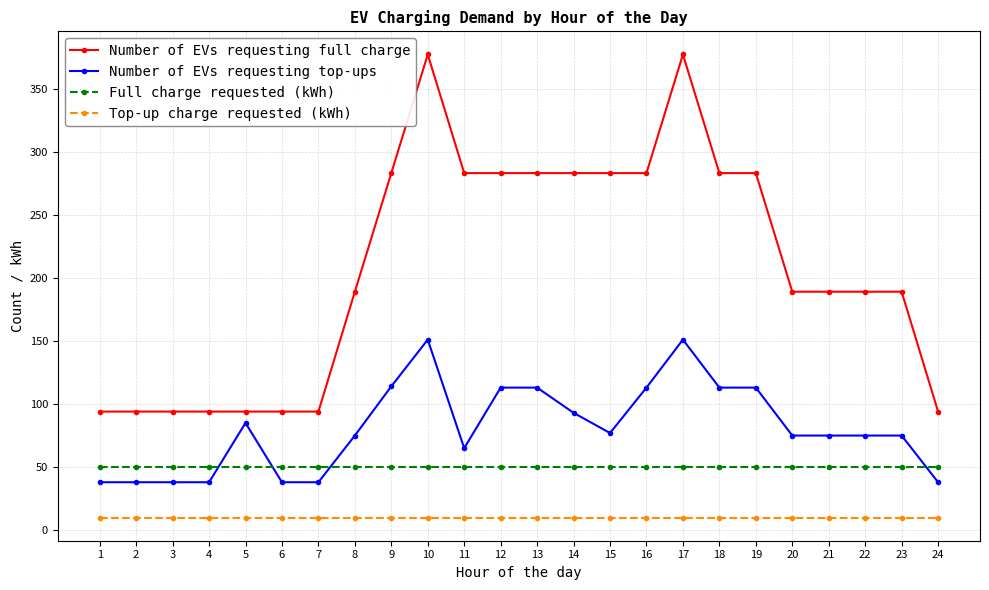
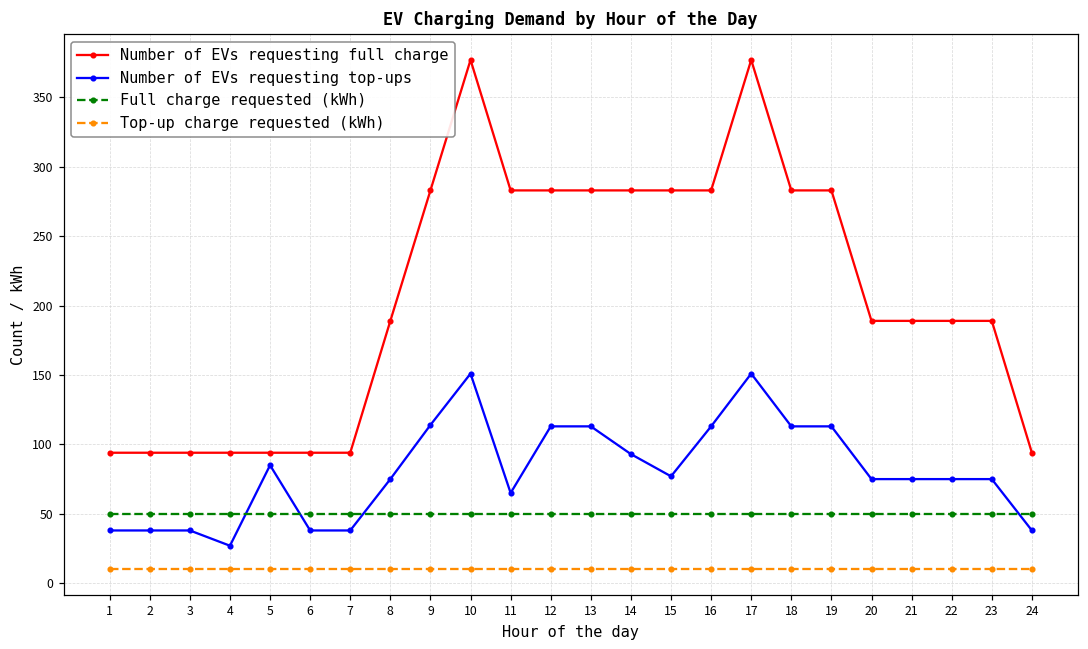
  {
    "Number of EVs requesting full charge": {
      "1": 94,
      "2": 94,
      "3": 94,
      "4": 94,
      "5": 94,
      "6": 94,
      "7": 94,
      "8": 189,
      "9": 283,
      "10": 377,
      "11": 283,
      "12": 283,
      "13": 283,
      "14": 283,
      "15": 283,
      "16": 283,
      "17": 377,
      "18": 283,
      "19": 283,
      "20": 189,
      "21": 189,
      "22": 189,
      "23": 189,
      "24": 94
    },
    "Number of EVs requesting top-ups": {
      "1": 38,
      "2": 38,
      "3": 38,
-     "4": 38,
+     "4": 27,
      "5": 85,
      "6": 38,
      "7": 38,
      "8": 75,
      "9": 114,
      "10": 151,
      "11": 65,
      "12": 113,
      "13": 113,
      "14": 93,
      "15": 77,
      "16": 113,
      "17": 151,
      "18": 113,
      "19": 113,
      "20": 75,
      "21": 75,
      "22": 75,
      "23": 75,
      "24": 38
    },
    "Full charge requested (kWh)": {
      "1": 50,
      "2": 50,
      "3": 50,
      "4": 50,
      "5": 50,
      "6": 50,
      "7": 50,
      "8": 50,
      "9": 50,
      "10": 50,
      "11": 50,
      "12": 50,
      "13": 50,
      "14": 50,
      "15": 50,
      "16": 50,
      "17": 50,
      "18": 50,
      "19": 50,
      "20": 50,
      "21": 50,
      "22": 50,
      "23": 50,
      "24": 50
    },
    "Top-up charge requested (kWh)": {
      "1": 10,
      "2": 10,
      "3": 10,
      "4": 10,
      "5": 10,
      "6": 10,
      "7": 10,
      "8": 10,
      "9": 10,
      "10": 10,
      "11": 10,
      "12": 10,
      "13": 10,
      "14": 10,
      "15": 10,
      "16": 10,
      "17": 10,
      "18": 10,
      "19": 10,
      "20": 10,
      "21": 10,
      "22": 10,
      "23": 10,
      "24": 10
    }
  }
